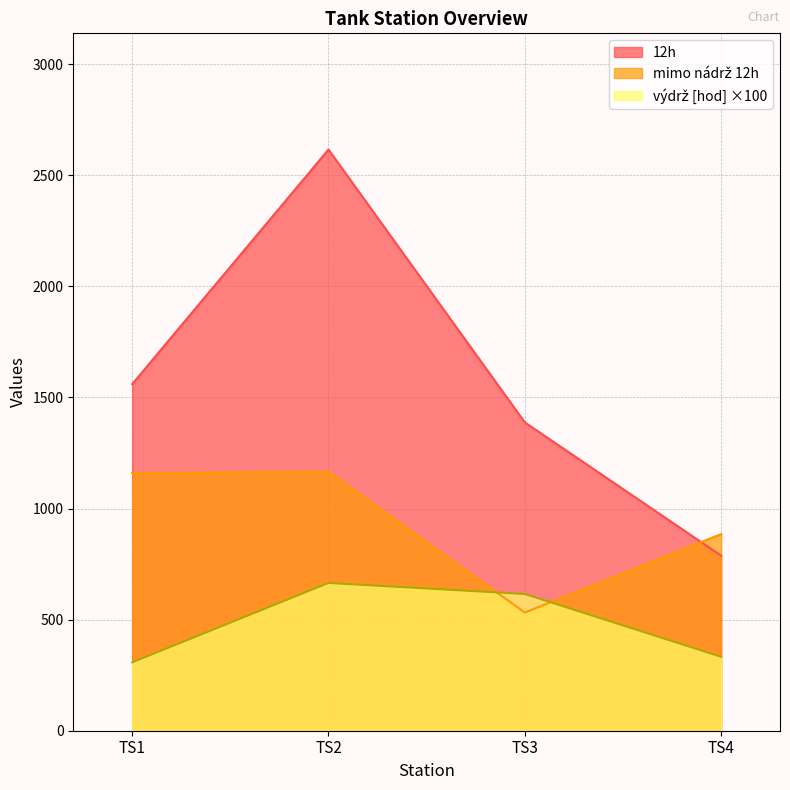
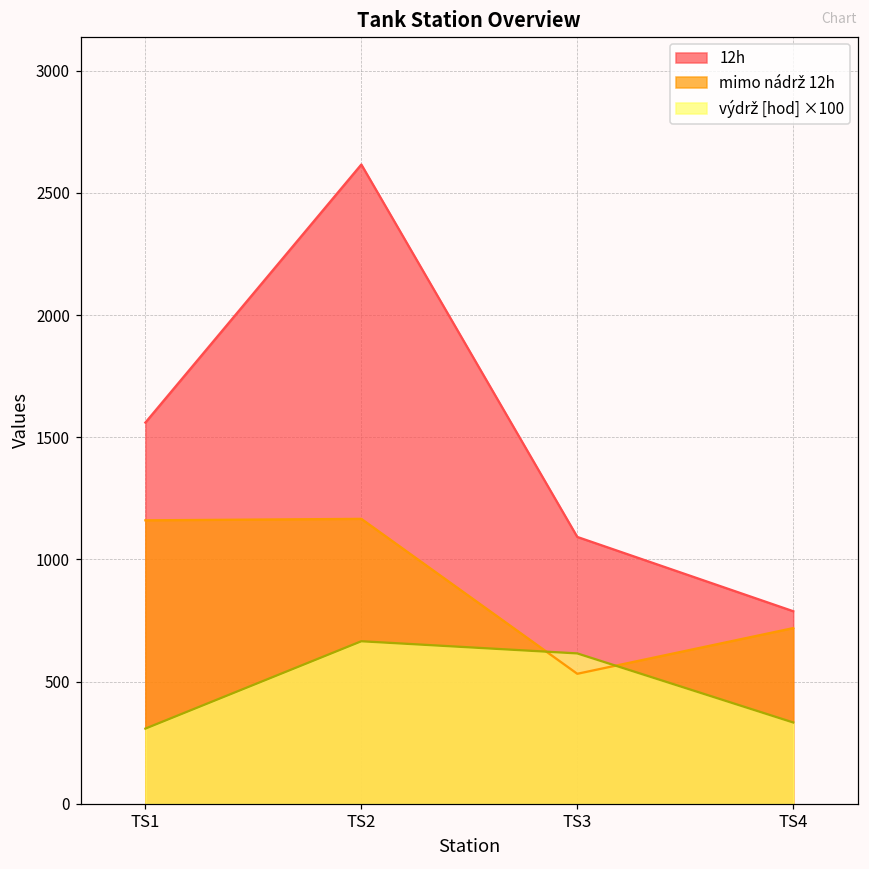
  {
    "12h": {
      "TS1": 1560,
      "TS2": 2620,
-     "TS3": 1390,
+     "TS3": 1090,
      "TS4": 790
    },
    "mimo nádrž 12h": {
      "TS1": 1160,
      "TS2": 1170,
      "TS3": 530,
-     "TS4": 890
+     "TS4": 720
    },
    "výdrž [hod] ×100": {
      "TS1": 310,
      "TS2": 670,
      "TS3": 620,
      "TS4": 330
    }
  }
